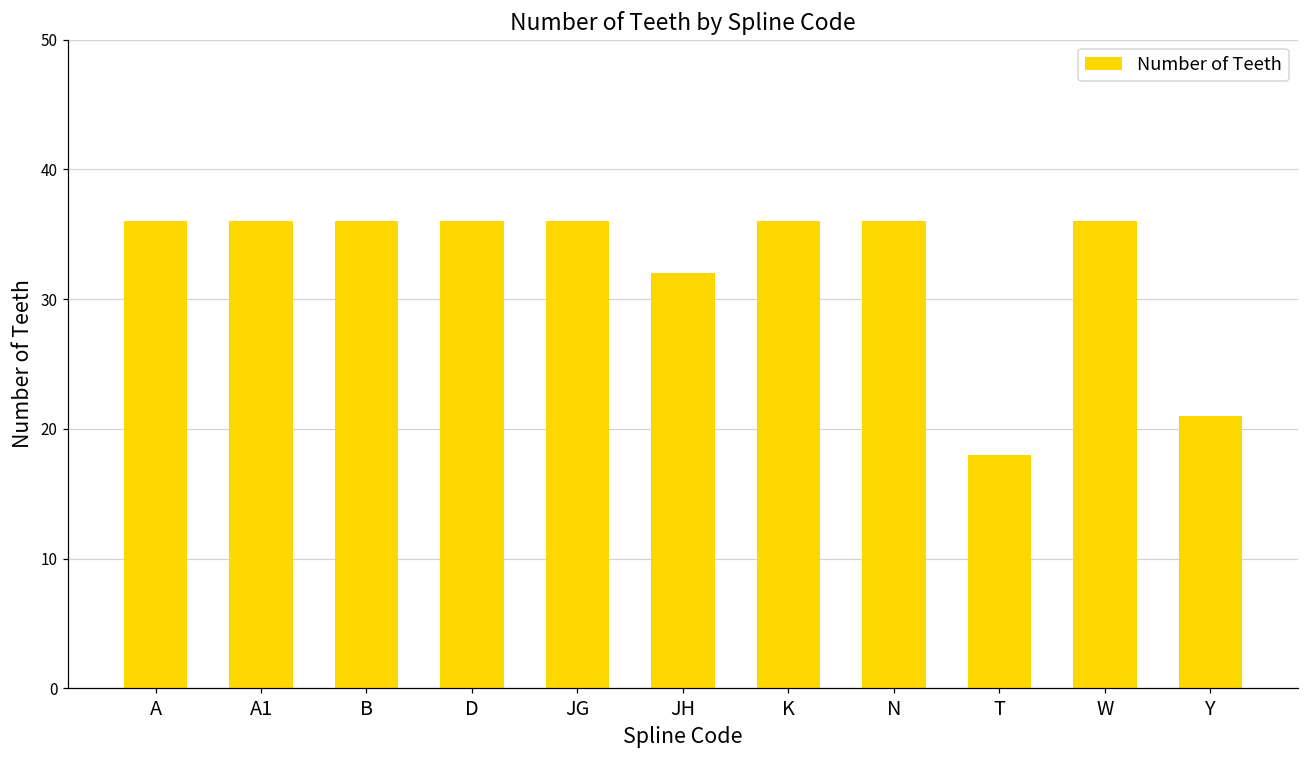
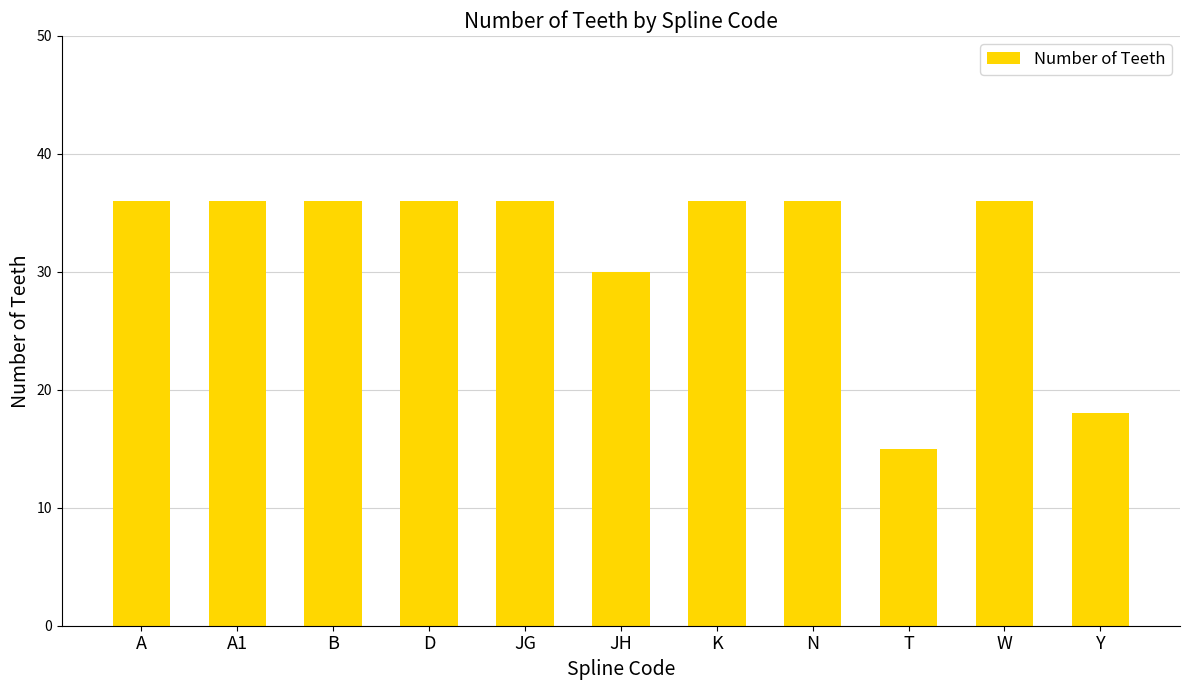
  {
    "A": 36,
    "A1": 36,
    "B": 36,
    "D": 36,
    "JG": 36,
-   "JH": 32,
+   "JH": 30,
    "K": 36,
    "N": 36,
-   "T": 18,
+   "T": 15,
    "W": 36,
-   "Y": 21
+   "Y": 18
  }
